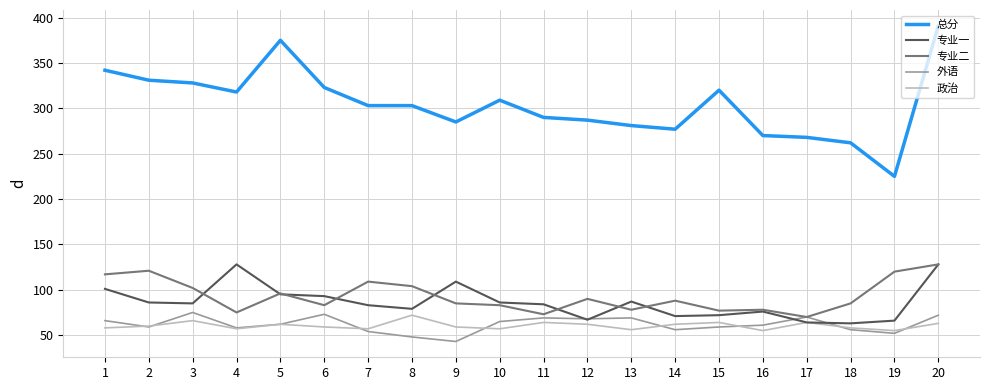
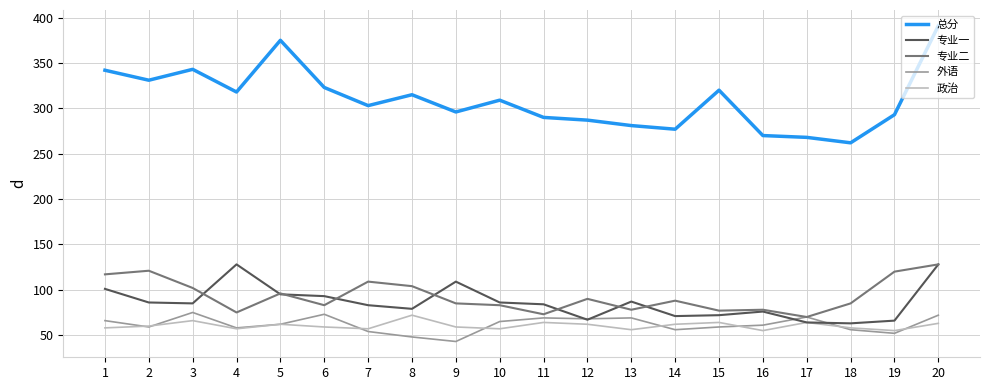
  {
    "总分": {
      "1": 340,
      "2": 330,
-     "3": 330,
+     "3": 340,
      "4": 320,
      "5": 380,
      "6": 320,
      "7": 300,
-     "8": 300,
-     "9": 290,
+     "8": 320,
+     "9": 300,
      "10": 310,
      "11": 290,
      "12": 290,
      "13": 280,
      "14": 280,
      "15": 320,
      "16": 270,
      "17": 270,
      "18": 260,
-     "19": 230
+     "19": 290
    }
  }
